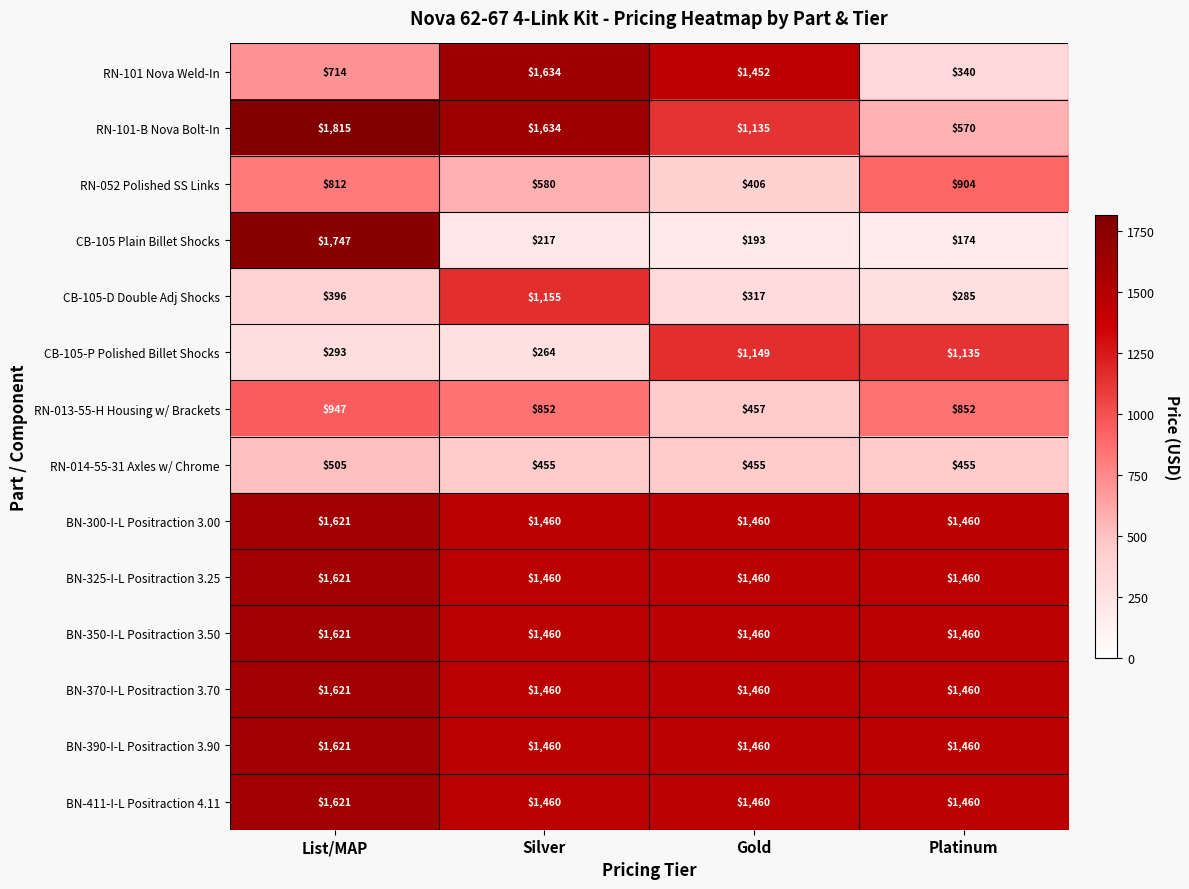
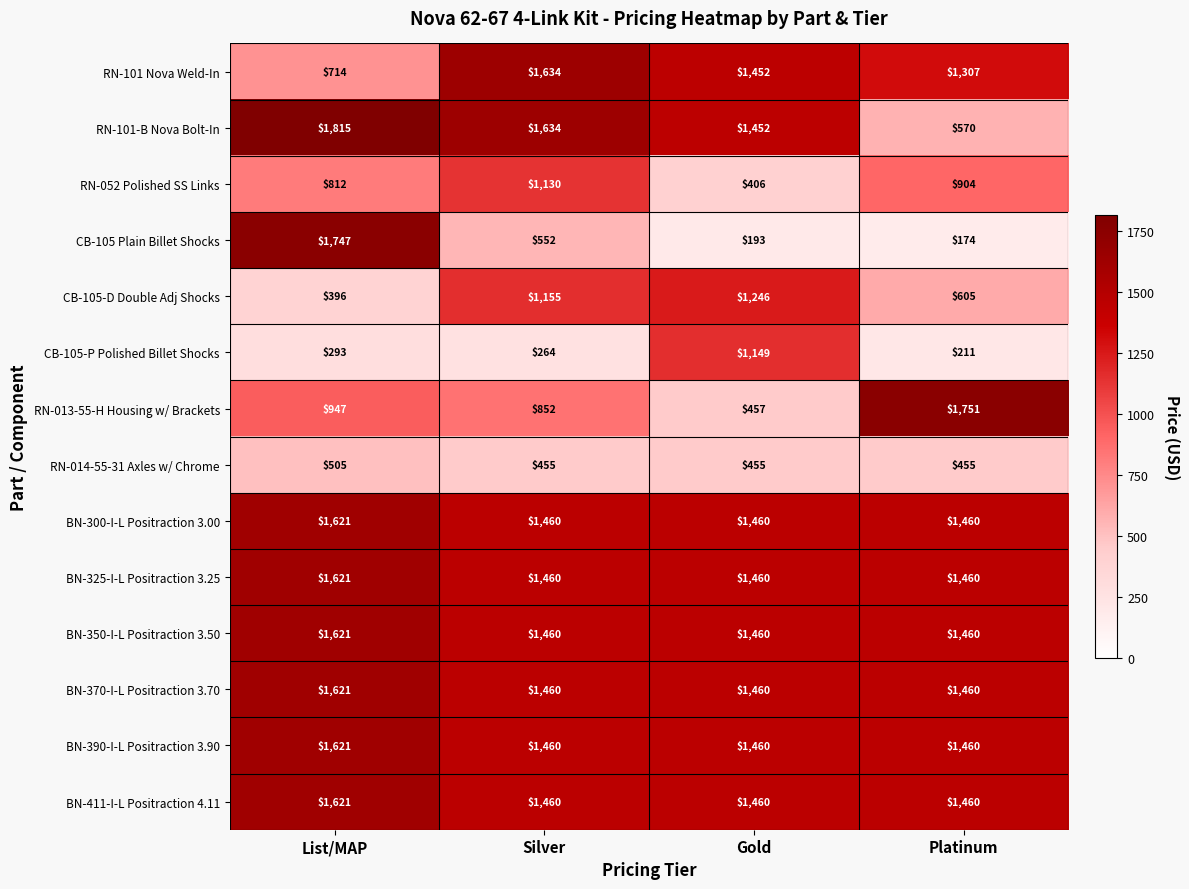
  {
    "RN-101 Nova Weld-In": {
      "List/MAP": "$714",
      "Silver": "$1,634",
      "Gold": "$1,452",
-     "Platinum": "$340"
+     "Platinum": "$1,307"
    },
    "RN-101-B Nova Bolt-In": {
      "List/MAP": "$1,815",
      "Silver": "$1,634",
-     "Gold": "$1,135",
+     "Gold": "$1,452",
      "Platinum": "$570"
    },
    "RN-052 Polished SS Links": {
      "List/MAP": "$812",
-     "Silver": "$580",
+     "Silver": "$1,130",
      "Gold": "$406",
      "Platinum": "$904"
    },
    "CB-105 Plain Billet Shocks": {
      "List/MAP": "$1,747",
-     "Silver": "$217",
+     "Silver": "$552",
      "Gold": "$193",
      "Platinum": "$174"
    },
    "CB-105-D Double Adj Shocks": {
      "List/MAP": "$396",
      "Silver": "$1,155",
-     "Gold": "$317",
-     "Platinum": "$285"
+     "Gold": "$1,246",
+     "Platinum": "$605"
    },
    "CB-105-P Polished Billet Shocks": {
      "List/MAP": "$293",
      "Silver": "$264",
      "Gold": "$1,149",
-     "Platinum": "$1,135"
+     "Platinum": "$211"
    },
    "RN-013-55-H Housing w/ Brackets": {
      "List/MAP": "$947",
      "Silver": "$852",
      "Gold": "$457",
-     "Platinum": "$852"
+     "Platinum": "$1,751"
    },
    "RN-014-55-31 Axles w/ Chrome": {
      "List/MAP": "$505",
      "Silver": "$455",
      "Gold": "$455",
      "Platinum": "$455"
    },
    "BN-300-I-L Positraction 3.00": {
      "List/MAP": "$1,621",
      "Silver": "$1,460",
      "Gold": "$1,460",
      "Platinum": "$1,460"
    },
    "BN-325-I-L Positraction 3.25": {
      "List/MAP": "$1,621",
      "Silver": "$1,460",
      "Gold": "$1,460",
      "Platinum": "$1,460"
    },
    "BN-350-I-L Positraction 3.50": {
      "List/MAP": "$1,621",
      "Silver": "$1,460",
      "Gold": "$1,460",
      "Platinum": "$1,460"
    },
    "BN-370-I-L Positraction 3.70": {
      "List/MAP": "$1,621",
      "Silver": "$1,460",
      "Gold": "$1,460",
      "Platinum": "$1,460"
    },
    "BN-390-I-L Positraction 3.90": {
      "List/MAP": "$1,621",
      "Silver": "$1,460",
      "Gold": "$1,460",
      "Platinum": "$1,460"
    },
    "BN-411-I-L Positraction 4.11": {
      "List/MAP": "$1,621",
      "Silver": "$1,460",
      "Gold": "$1,460",
      "Platinum": "$1,460"
    }
  }
